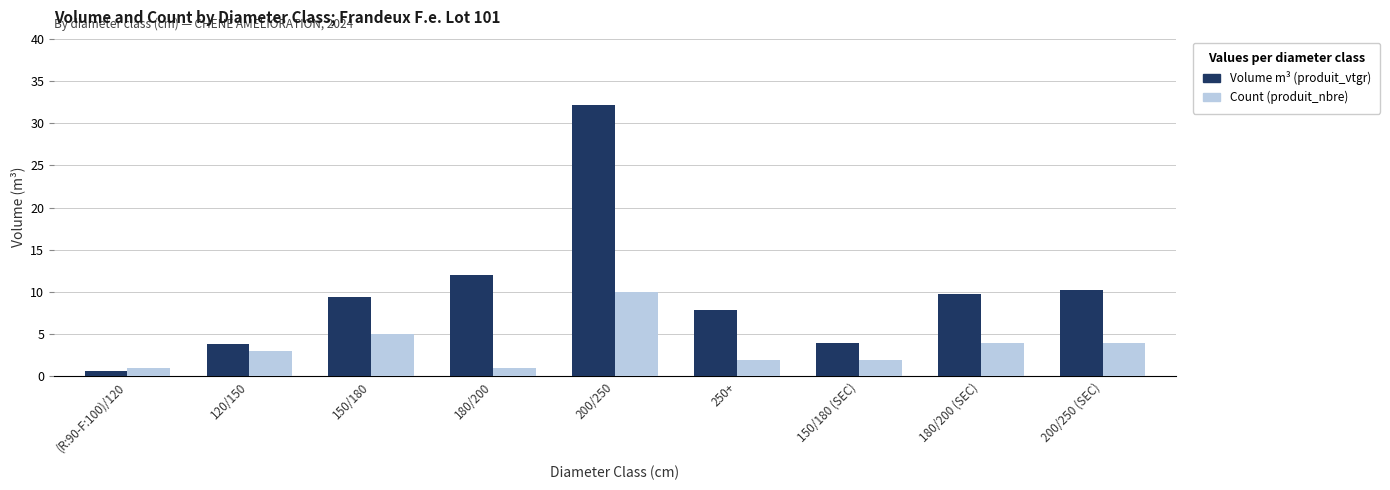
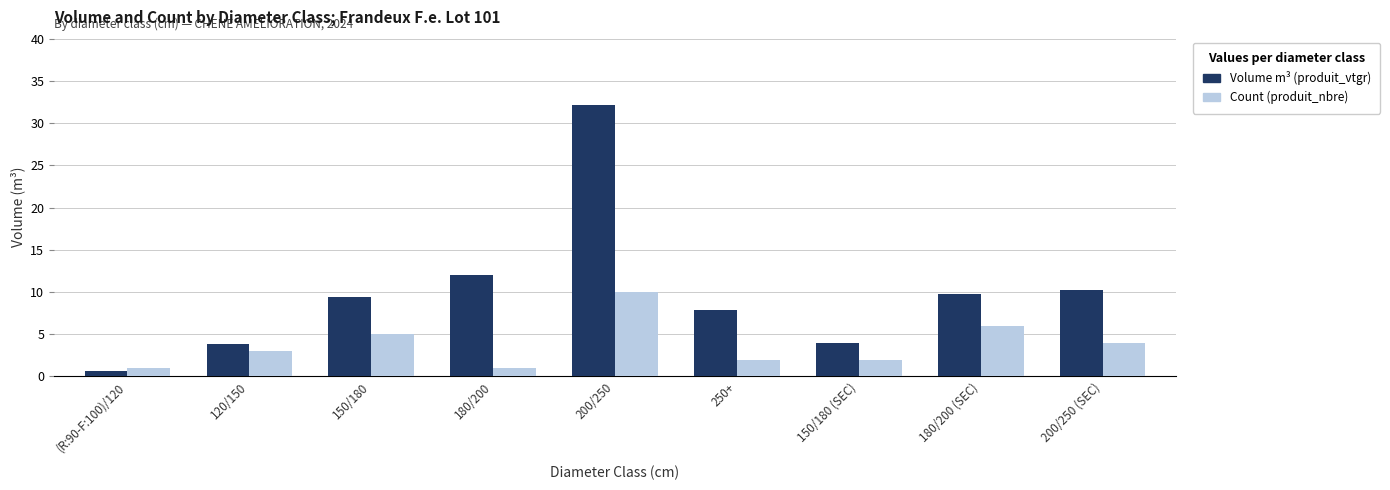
  {
    "Count (produit_nbre)": {
      "(R:90-F:100)/120": 1,
      "120/150": 3,
      "150/180": 5,
      "180/200": 1,
      "200/250": 10,
      "250+": 2,
      "150/180 (SEC)": 2,
-     "180/200 (SEC)": 4,
+     "180/200 (SEC)": 6,
      "200/250 (SEC)": 4
    }
  }
